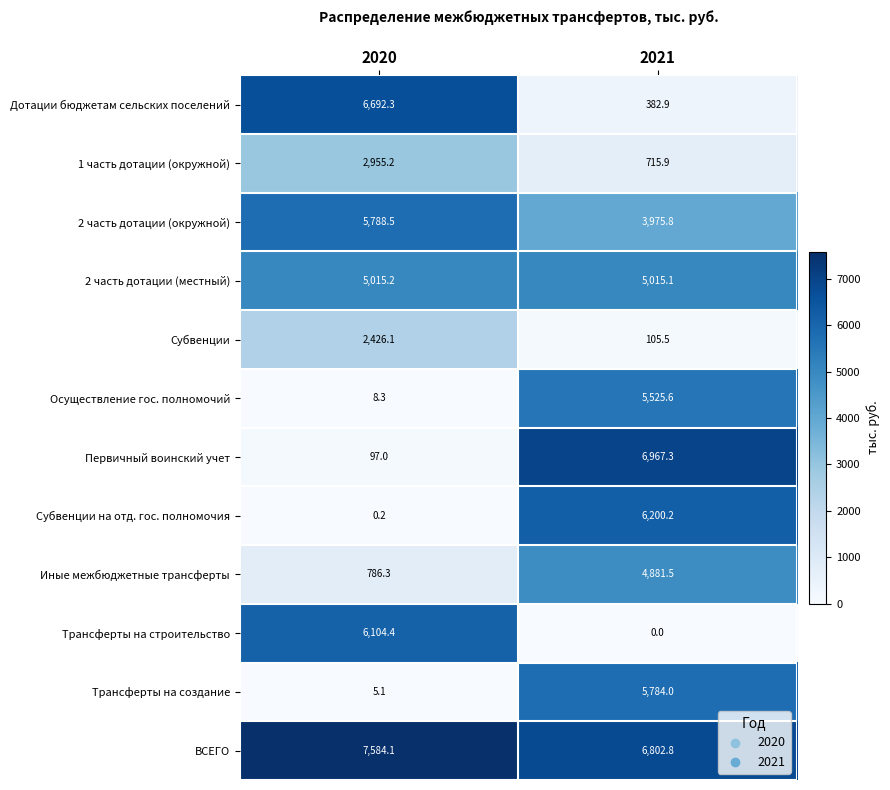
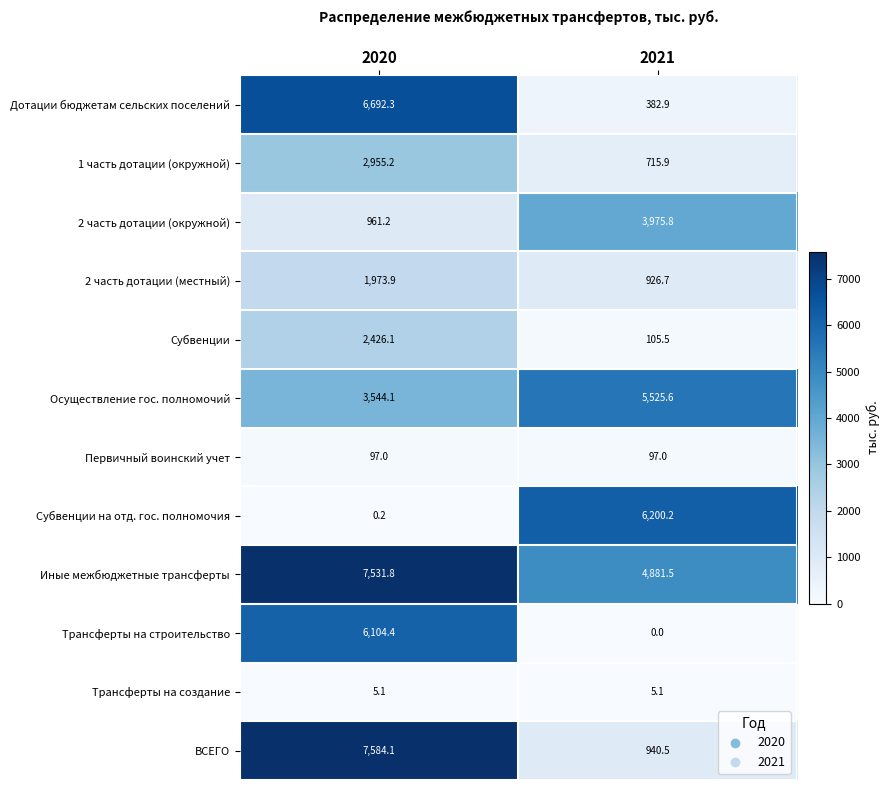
  {
    "Дотации бюджетам сельских поселений": {
      "2020": "6,692.3",
      "2021": "382.9"
    },
    "1 часть дотации (окружной)": {
      "2020": "2,955.2",
      "2021": "715.9"
    },
    "2 часть дотации (окружной)": {
-     "2020": "5,788.5",
+     "2020": "961.2",
      "2021": "3,975.8"
    },
    "2 часть дотации (местный)": {
-     "2020": "5,015.2",
-     "2021": "5,015.1"
+     "2020": "1,973.9",
+     "2021": "926.7"
    },
    "Субвенции": {
      "2020": "2,426.1",
      "2021": "105.5"
    },
    "Осуществление гос. полномочий": {
-     "2020": "8.3",
+     "2020": "3,544.1",
      "2021": "5,525.6"
    },
    "Первичный воинский учет": {
      "2020": "97.0",
-     "2021": "6,967.3"
+     "2021": "97.0"
    },
    "Субвенции на отд. гос. полномочия": {
      "2020": "0.2",
      "2021": "6,200.2"
    },
    "Иные межбюджетные трансферты": {
-     "2020": "786.3",
+     "2020": "7,531.8",
      "2021": "4,881.5"
    },
    "Трансферты на строительство": {
      "2020": "6,104.4",
      "2021": "0.0"
    },
    "Трансферты на создание": {
      "2020": "5.1",
-     "2021": "5,784.0"
+     "2021": "5.1"
    },
    "ВСЕГО": {
      "2020": "7,584.1",
-     "2021": "6,802.8"
+     "2021": "940.5"
    }
  }
